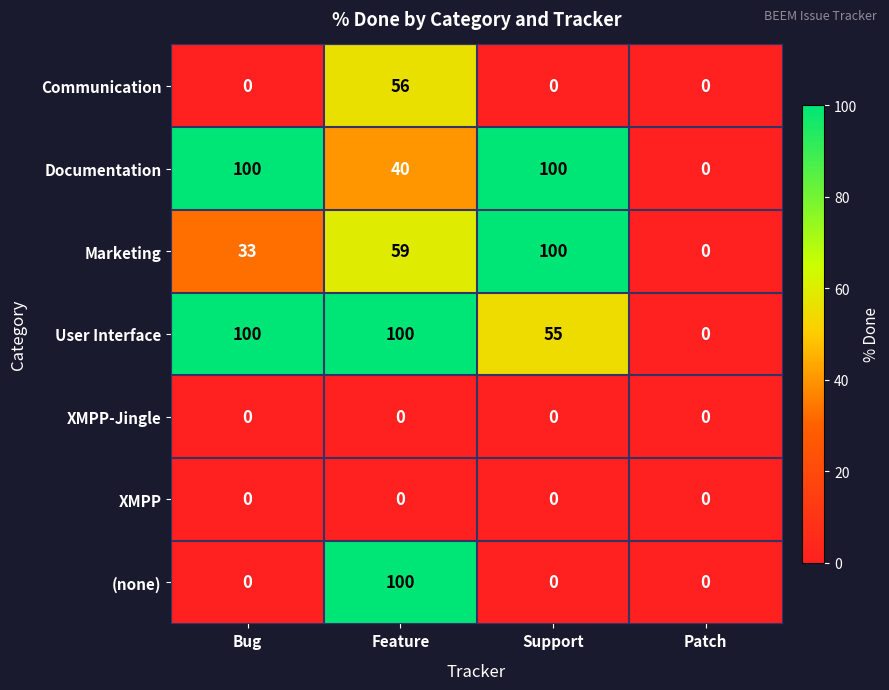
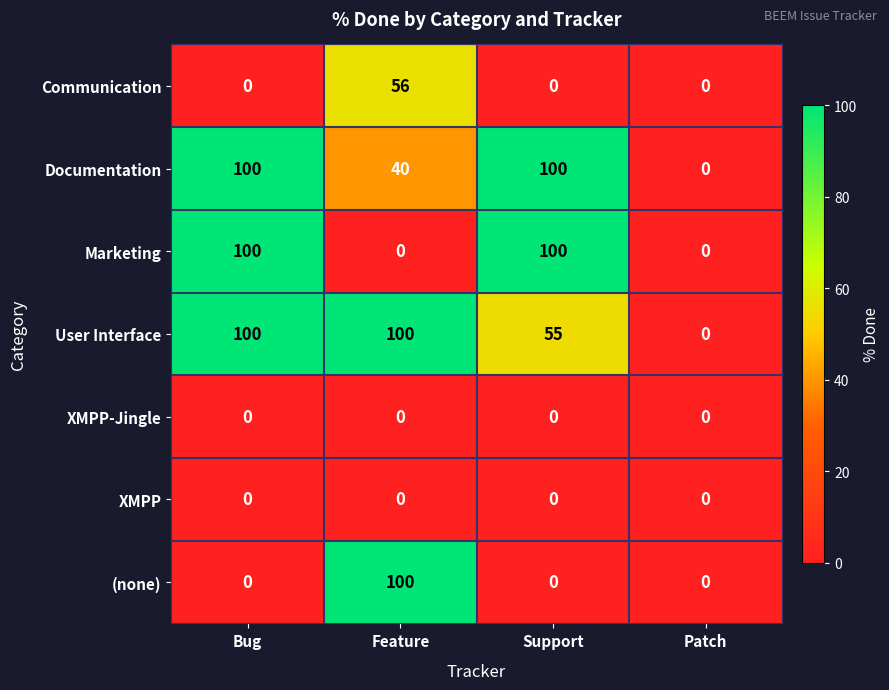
  {
    "Communication": {
      "Bug": 0,
      "Feature": 56,
      "Support": 0,
      "Patch": 0
    },
    "Documentation": {
      "Bug": 100,
      "Feature": 40,
      "Support": 100,
      "Patch": 0
    },
    "Marketing": {
-     "Bug": 33,
-     "Feature": 59,
+     "Bug": 100,
+     "Feature": 0,
      "Support": 100,
      "Patch": 0
    },
    "User Interface": {
      "Bug": 100,
      "Feature": 100,
      "Support": 55,
      "Patch": 0
    },
    "XMPP-Jingle": {
      "Bug": 0,
      "Feature": 0,
      "Support": 0,
      "Patch": 0
    },
    "XMPP": {
      "Bug": 0,
      "Feature": 0,
      "Support": 0,
      "Patch": 0
    },
    "(none)": {
      "Bug": 0,
      "Feature": 100,
      "Support": 0,
      "Patch": 0
    }
  }
